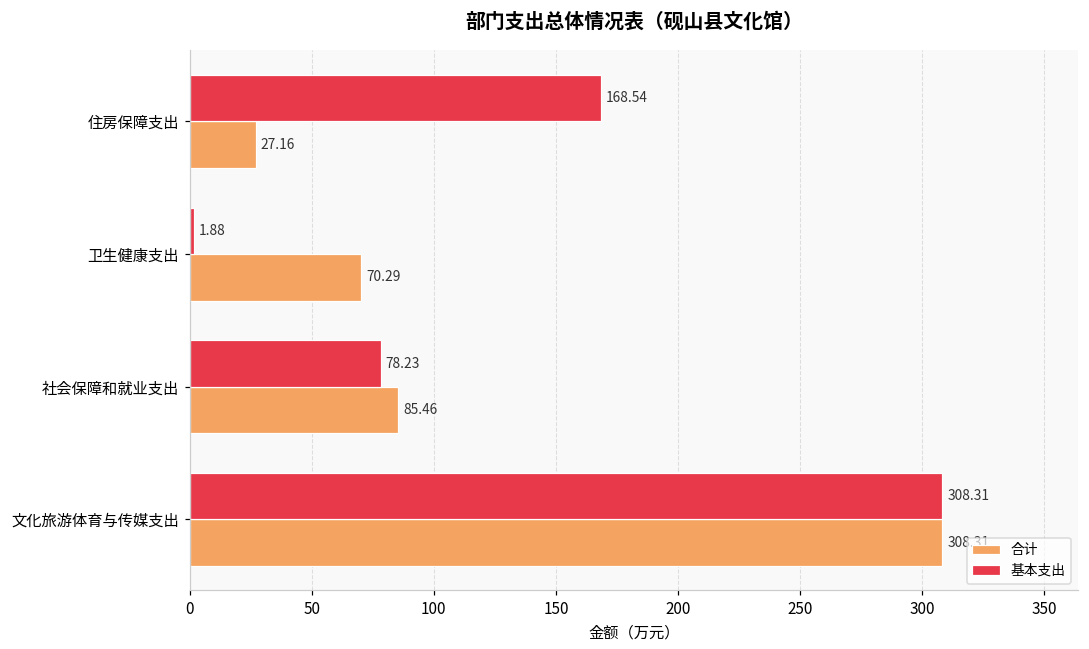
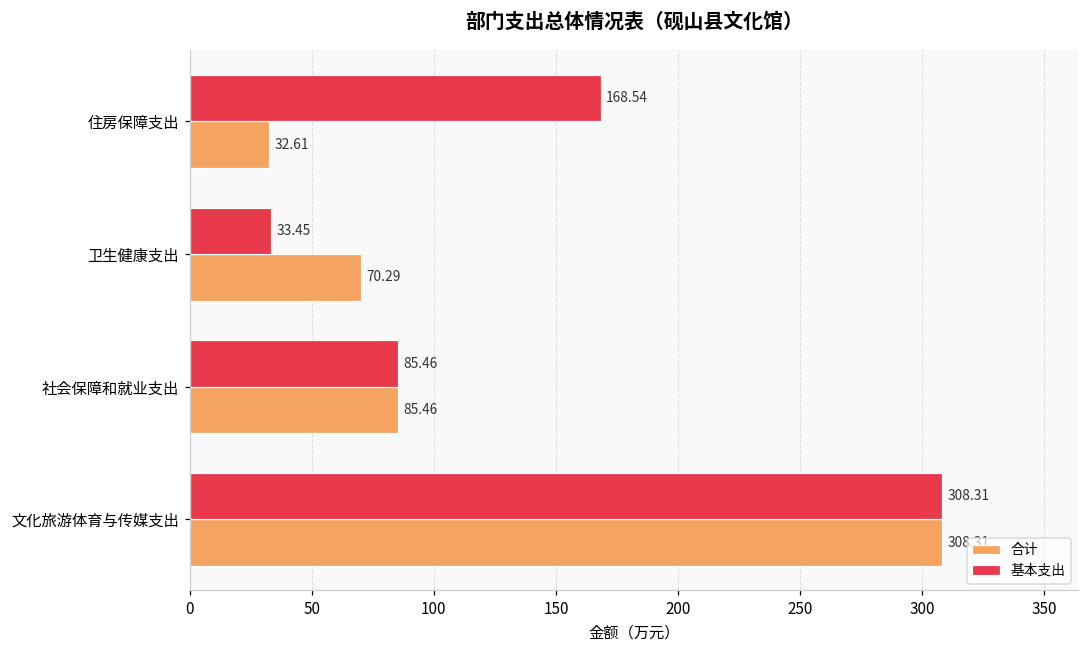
  {
    "合计": {
-     "住房保障支出": 27.16,
+     "住房保障支出": 32.61,
      "卫生健康支出": 70.29,
      "社会保障和就业支出": 85.46
    },
    "基本支出": {
      "住房保障支出": 168.54,
-     "卫生健康支出": 1.88,
-     "社会保障和就业支出": 78.23,
+     "卫生健康支出": 33.45,
+     "社会保障和就业支出": 85.46,
      "文化旅游体育与传媒支出": 308.31
    }
  }
